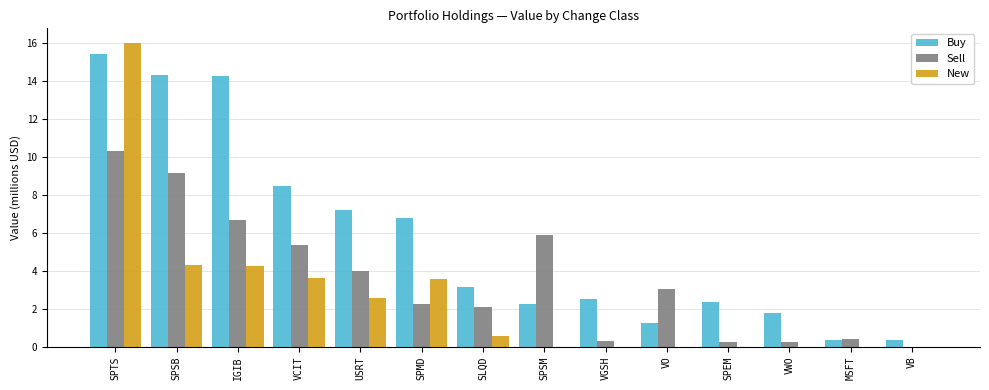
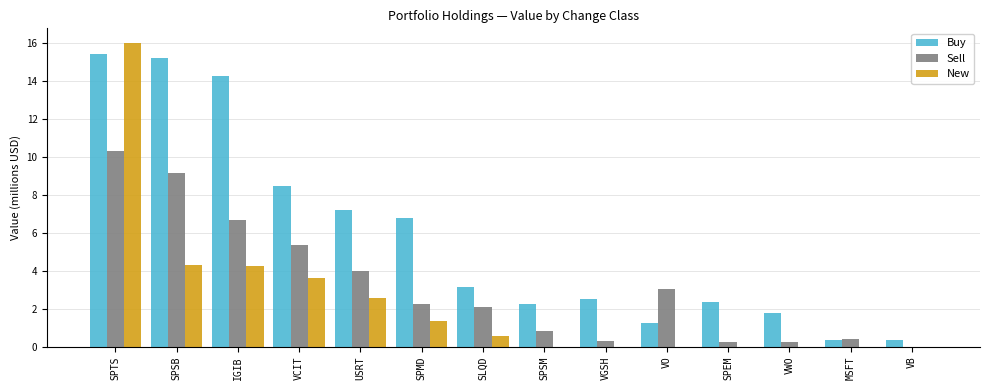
  {
    "Buy": {
      "SPTS": 15.4,
-     "SPSB": 14.3,
+     "SPSB": 15.2,
      "IGIB": 14.3,
      "VCIT": 8.4,
      "USRT": 7.2,
      "SPMD": 6.8,
      "SLQD": 3.1,
      "SPSM": 2.2,
      "VGSH": 2.5,
      "VO": 1.2,
      "SPEM": 2.4,
      "VWO": 1.8,
      "MSFT": 0.3,
      "VB": 0.4
    },
    "Sell": {
      "SPTS": 10.3,
      "SPSB": 9.1,
      "IGIB": 6.7,
      "VCIT": 5.3,
      "USRT": 4.0,
      "SPMD": 2.3,
      "SLQD": 2.1,
-     "SPSM": 5.9,
+     "SPSM": 0.8,
      "VGSH": 0.3,
      "VO": 3.1,
      "SPEM": 0.3,
      "VWO": 0.2,
      "MSFT": 0.4,
      "VB": 0.0
    },
    "New": {
      "SPTS": 15.9,
      "SPSB": 4.3,
      "IGIB": 4.2,
      "VCIT": 3.6,
      "USRT": 2.6,
-     "SPMD": 3.6,
+     "SPMD": 1.4,
      "SLQD": 0.6,
      "SPSM": 0.0,
      "VGSH": 0.0,
      "VO": 0.0,
      "SPEM": 0.0,
      "VWO": 0.0,
      "MSFT": 0.0,
      "VB": 0.0
    }
  }
